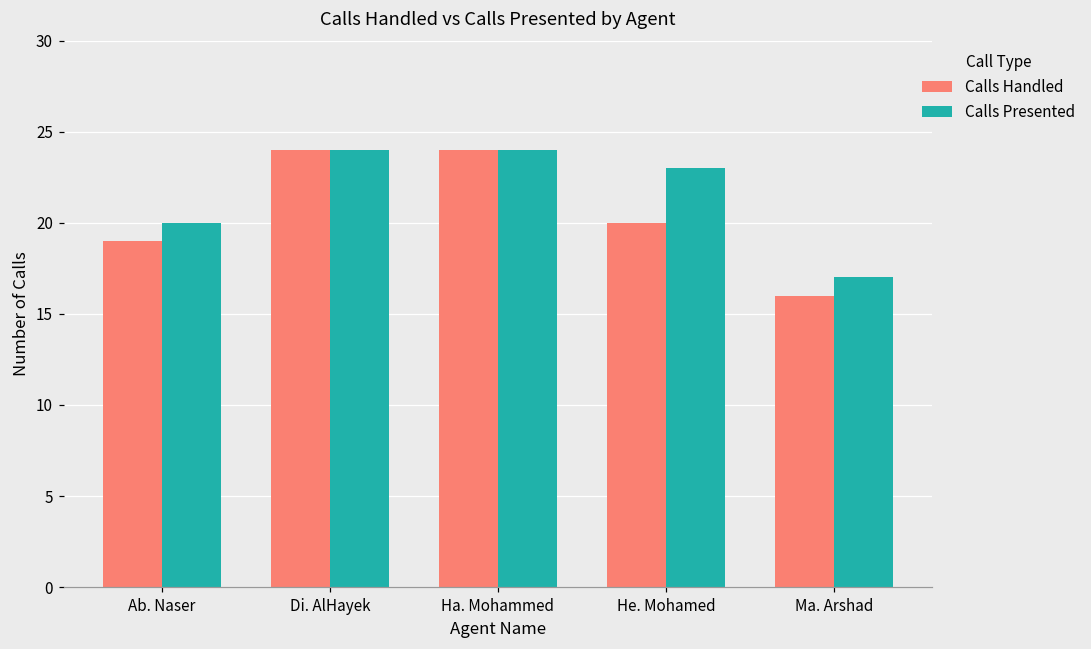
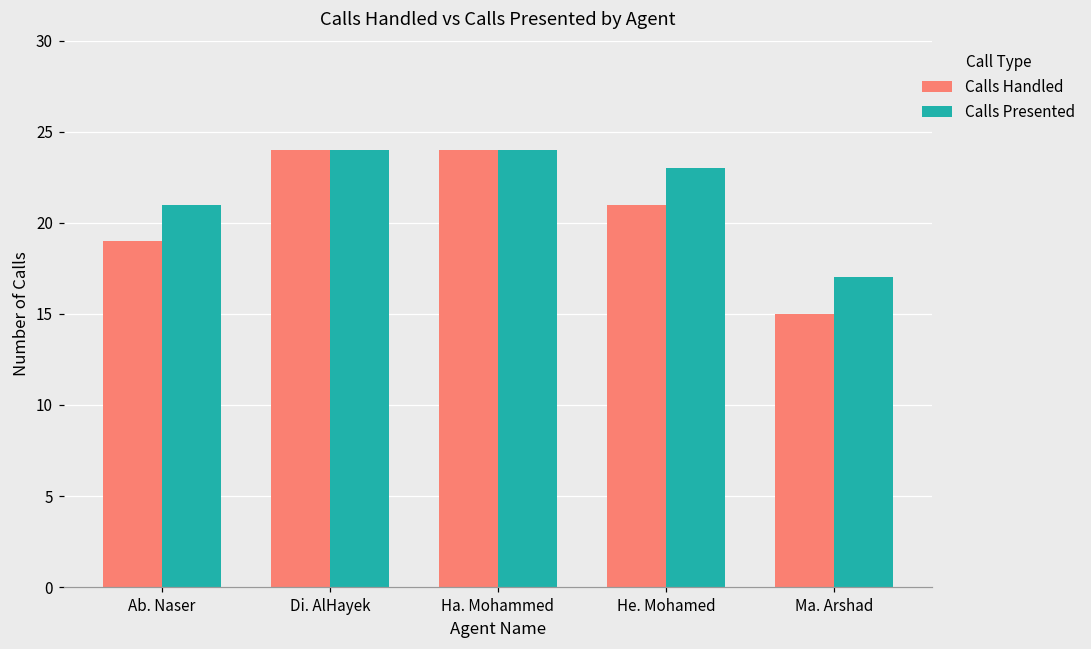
  {
    "Calls Handled": {
      "Ab. Naser": 19,
      "Di. AlHayek": 24,
      "Ha. Mohammed": 24,
-     "He. Mohamed": 20,
-     "Ma. Arshad": 16
+     "He. Mohamed": 21,
+     "Ma. Arshad": 15
    },
    "Calls Presented": {
-     "Ab. Naser": 20,
+     "Ab. Naser": 21,
      "Di. AlHayek": 24,
      "Ha. Mohammed": 24,
      "He. Mohamed": 23,
      "Ma. Arshad": 17
    }
  }
